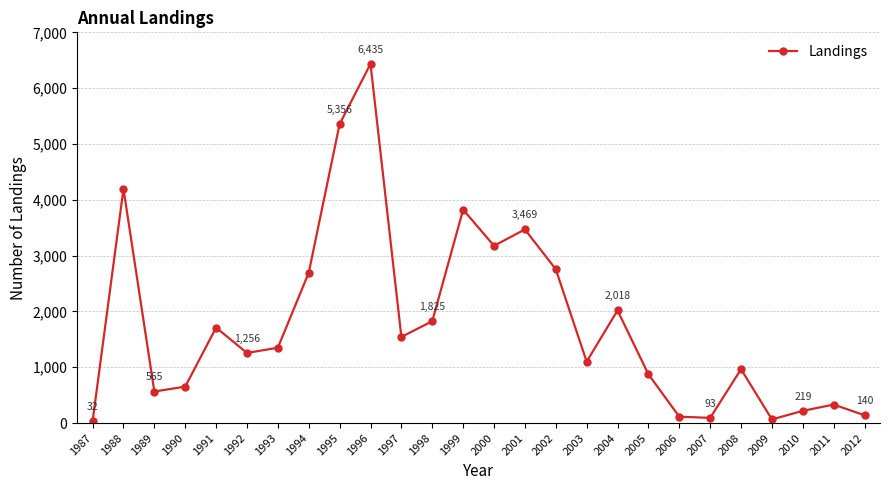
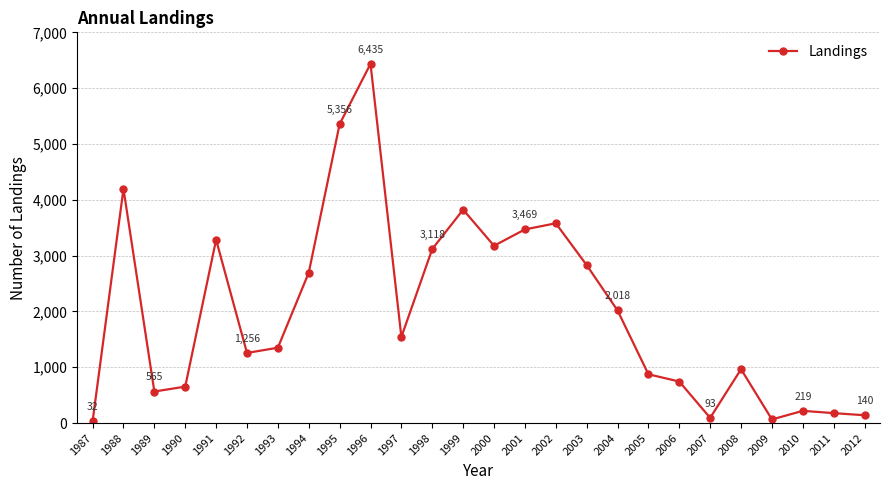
  {
    "1987": "32",
    "1989": "565",
-   "1991": "1,700",
+   "1991": "3,300",
    "1992": "1,256",
    "1995": "5,356",
    "1996": "6,435",
-   "1998": "1,825",
+   "1998": "3,118",
    "2001": "3,469",
-   "2002": "2,800",
-   "2003": "1,100",
+   "2002": "3,600",
+   "2003": "2,800",
    "2004": "2,018",
-   "2006": "100",
+   "2006": "700",
    "2007": "93",
    "2010": "219",
-   "2011": "300",
+   "2011": "200",
    "2012": "140"
  }
